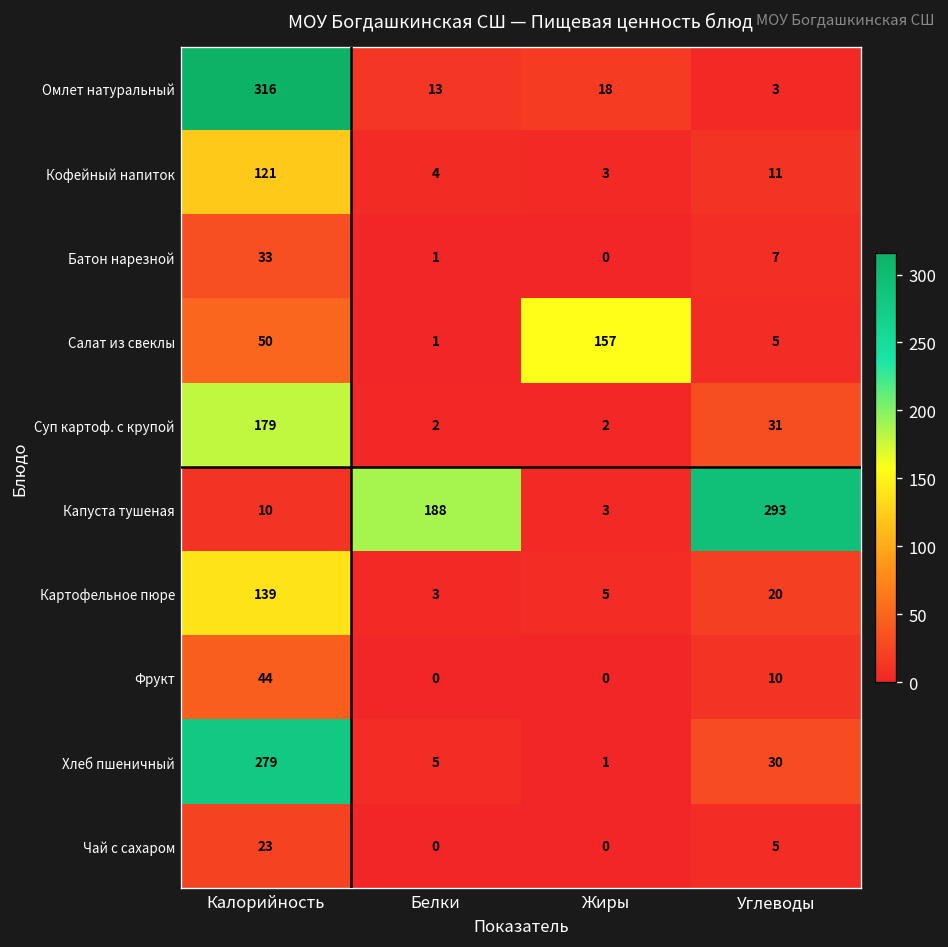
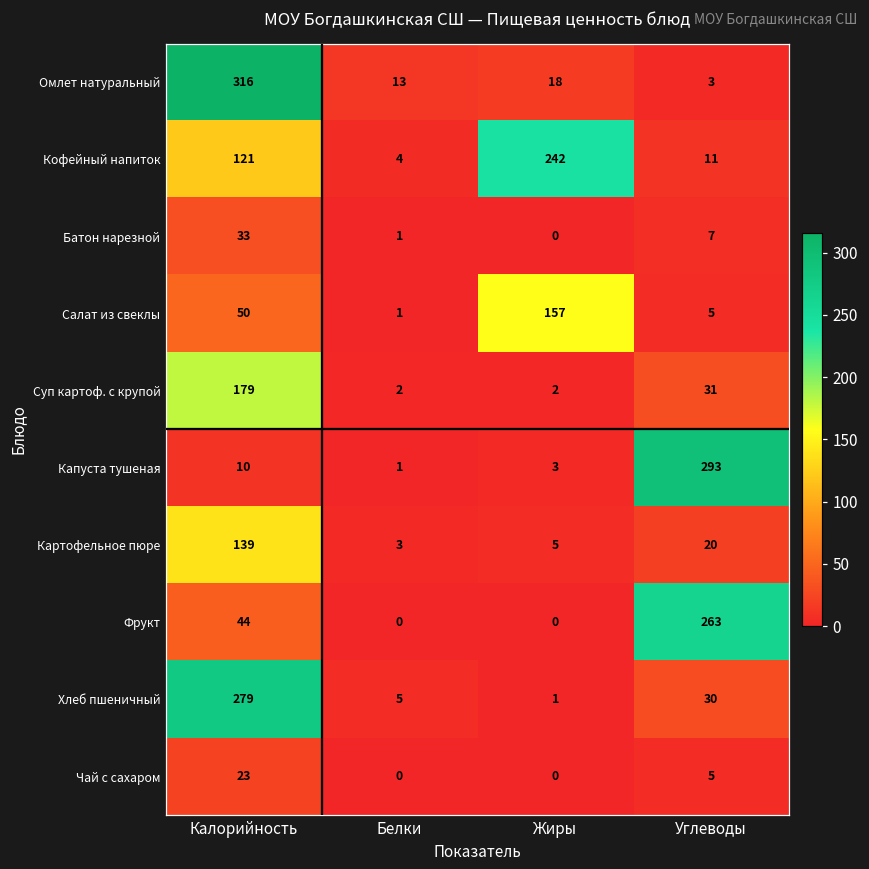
  {
    "Омлет натуральный": {
      "Калорийность": 316,
      "Белки": 13,
      "Жиры": 18,
      "Углеводы": 3
    },
    "Кофейный напиток": {
      "Калорийность": 121,
      "Белки": 4,
-     "Жиры": 3,
+     "Жиры": 242,
      "Углеводы": 11
    },
    "Батон нарезной": {
      "Калорийность": 33,
      "Белки": 1,
      "Жиры": 0,
      "Углеводы": 7
    },
    "Салат из свеклы": {
      "Калорийность": 50,
      "Белки": 1,
      "Жиры": 157,
      "Углеводы": 5
    },
    "Суп картоф. с крупой": {
      "Калорийность": 179,
      "Белки": 2,
      "Жиры": 2,
      "Углеводы": 31
    },
    "Капуста тушеная": {
      "Калорийность": 10,
-     "Белки": 188,
+     "Белки": 1,
      "Жиры": 3,
      "Углеводы": 293
    },
    "Картофельное пюре": {
      "Калорийность": 139,
      "Белки": 3,
      "Жиры": 5,
      "Углеводы": 20
    },
    "Фрукт": {
      "Калорийность": 44,
      "Белки": 0,
      "Жиры": 0,
-     "Углеводы": 10
+     "Углеводы": 263
    },
    "Хлеб пшеничный": {
      "Калорийность": 279,
      "Белки": 5,
      "Жиры": 1,
      "Углеводы": 30
    },
    "Чай с сахаром": {
      "Калорийность": 23,
      "Белки": 0,
      "Жиры": 0,
      "Углеводы": 5
    }
  }
